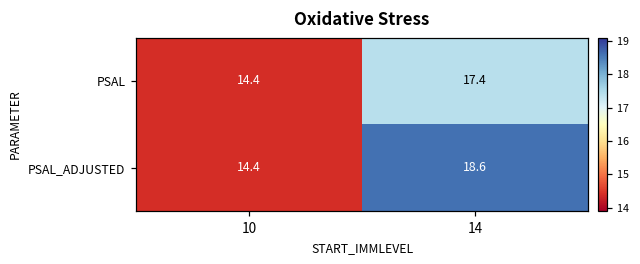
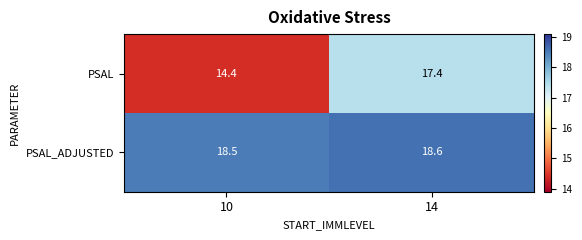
  {
    "PSAL": {
      "10": 14.4,
      "14": 17.4
    },
    "PSAL_ADJUSTED": {
-     "10": 14.4,
+     "10": 18.5,
      "14": 18.6
    }
  }
